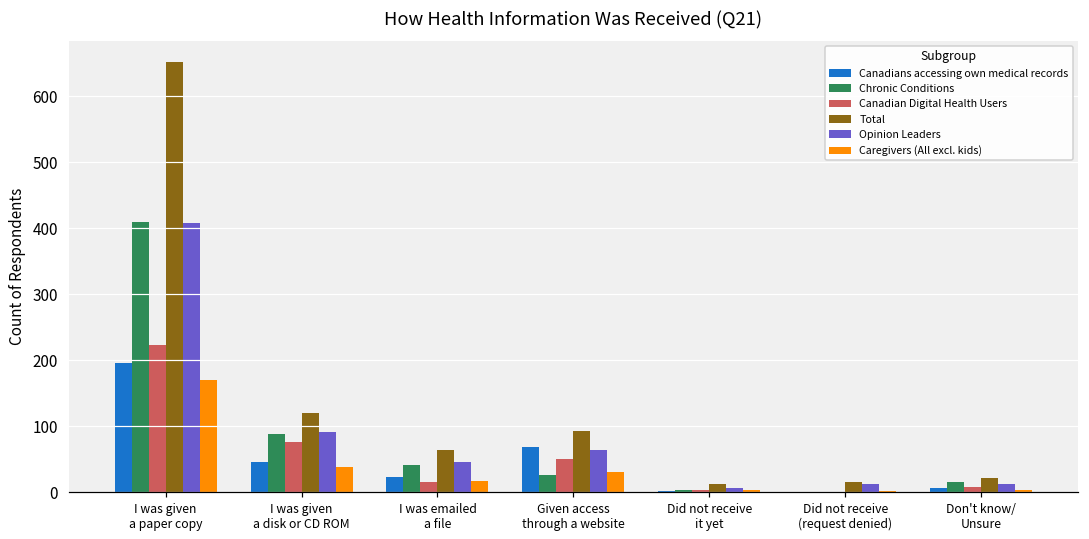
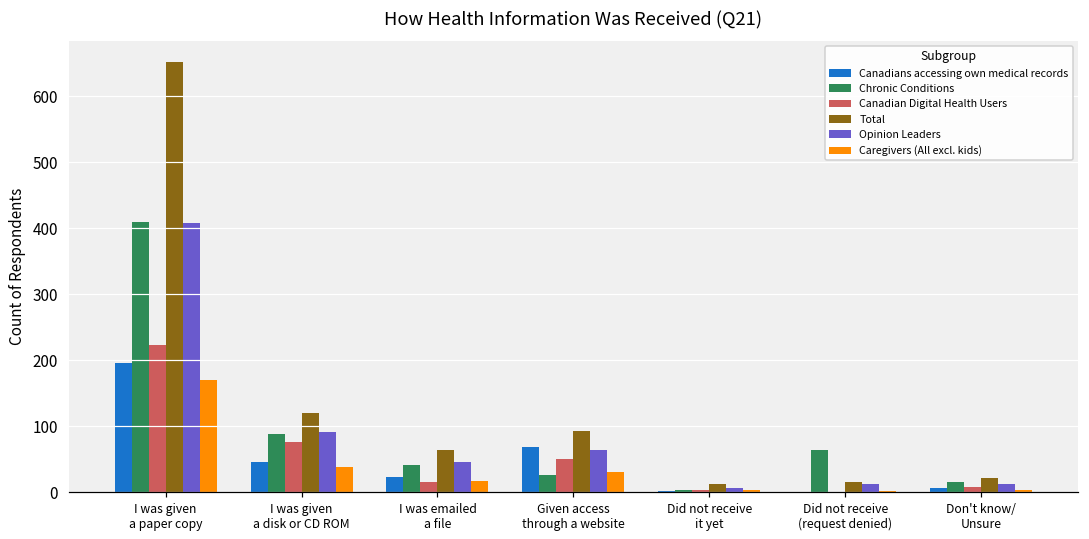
  {
    "Canadians accessing own medical records": {
      "I was given a paper copy": 200,
      "I was given a disk or CD ROM": 50,
      "I was emailed a file": 20,
      "Given access through a website": 70,
      "Don't know/ Unsure": 10
    },
    "Chronic Conditions": {
      "I was given a paper copy": 410,
      "I was given a disk or CD ROM": 90,
      "I was emailed a file": 40,
      "Given access through a website": 30,
-     "Did not receive (request denied)": 0,
+     "Did not receive (request denied)": 60,
      "Don't know/ Unsure": 20
    },
    "Canadian Digital Health Users": {
      "I was given a paper copy": 220,
      "I was given a disk or CD ROM": 80,
      "I was emailed a file": 20,
      "Given access through a website": 50,
      "Don't know/ Unsure": 10
    },
    "Total": {
      "I was given a paper copy": 650,
      "I was given a disk or CD ROM": 120,
      "I was emailed a file": 60,
      "Given access through a website": 90,
      "Did not receive it yet": 10,
      "Did not receive (request denied)": 20,
      "Don't know/ Unsure": 20
    },
    "Opinion Leaders": {
      "I was given a paper copy": 410,
      "I was given a disk or CD ROM": 90,
      "I was emailed a file": 50,
      "Given access through a website": 60,
      "Did not receive it yet": 10,
      "Did not receive (request denied)": 10,
      "Don't know/ Unsure": 10
    },
    "Caregivers (All excl. kids)": {
      "I was given a paper copy": 170,
      "I was given a disk or CD ROM": 40,
      "I was emailed a file": 20,
      "Given access through a website": 30
    }
  }
